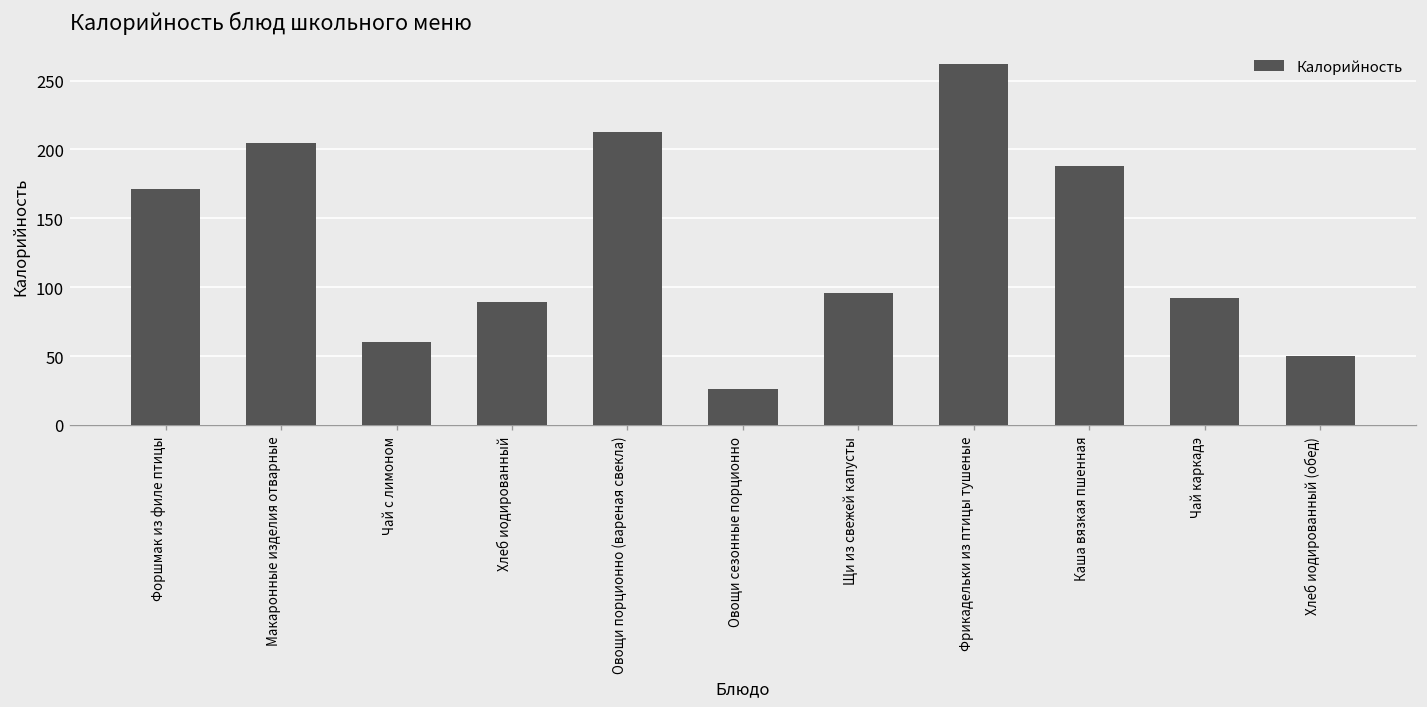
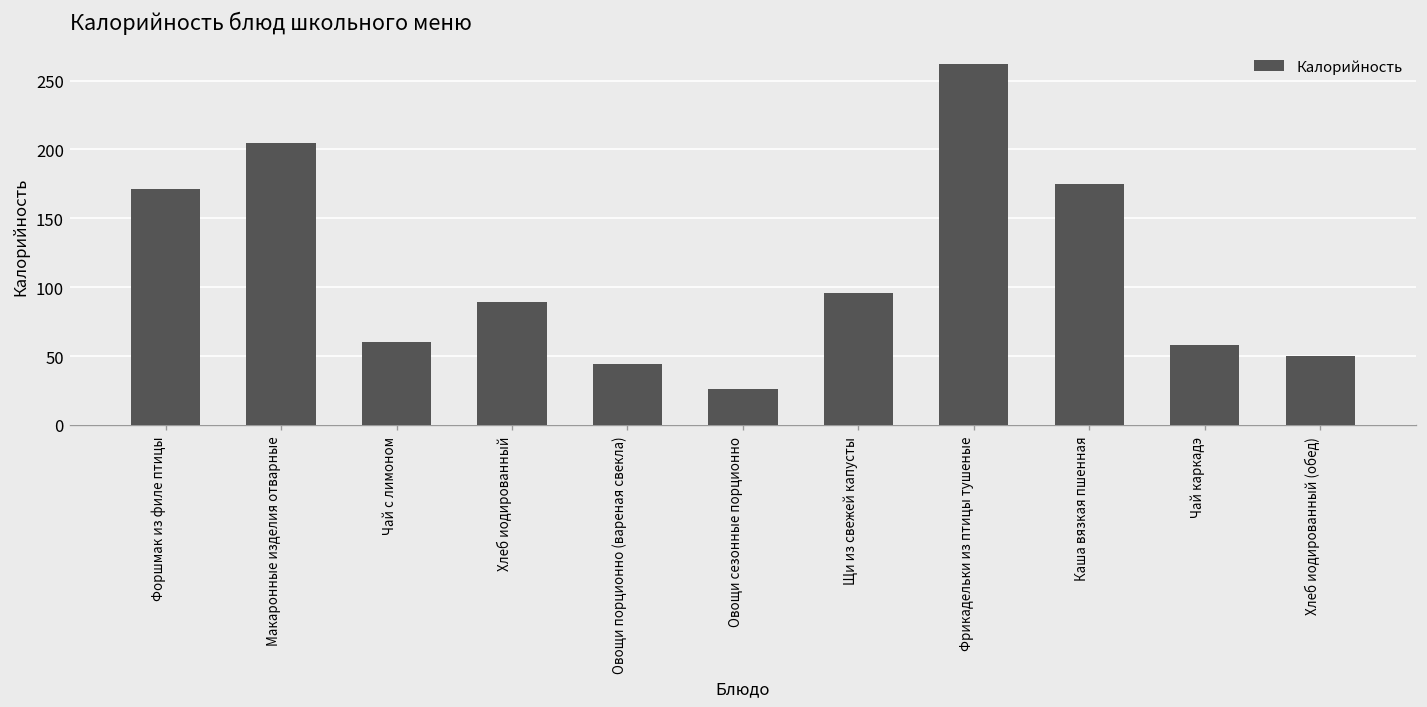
  {
    "Форшмак из филе птицы": 171,
    "Макаронные изделия отварные": 205,
    "Чай с лимоном": 60,
    "Хлеб иодированный": 89,
-   "Овощи порционно (вареная свекла)": 213,
+   "Овощи порционно (вареная свекла)": 44,
    "Овощи сезонные порционно": 26,
    "Щи из свежей капусты": 96,
    "Фрикадельки из птицы тушеные": 262,
-   "Каша вязкая пшенная": 188,
-   "Чай каркадэ": 92,
+   "Каша вязкая пшенная": 175,
+   "Чай каркадэ": 58,
    "Хлеб иодированный (обед)": 50
  }
